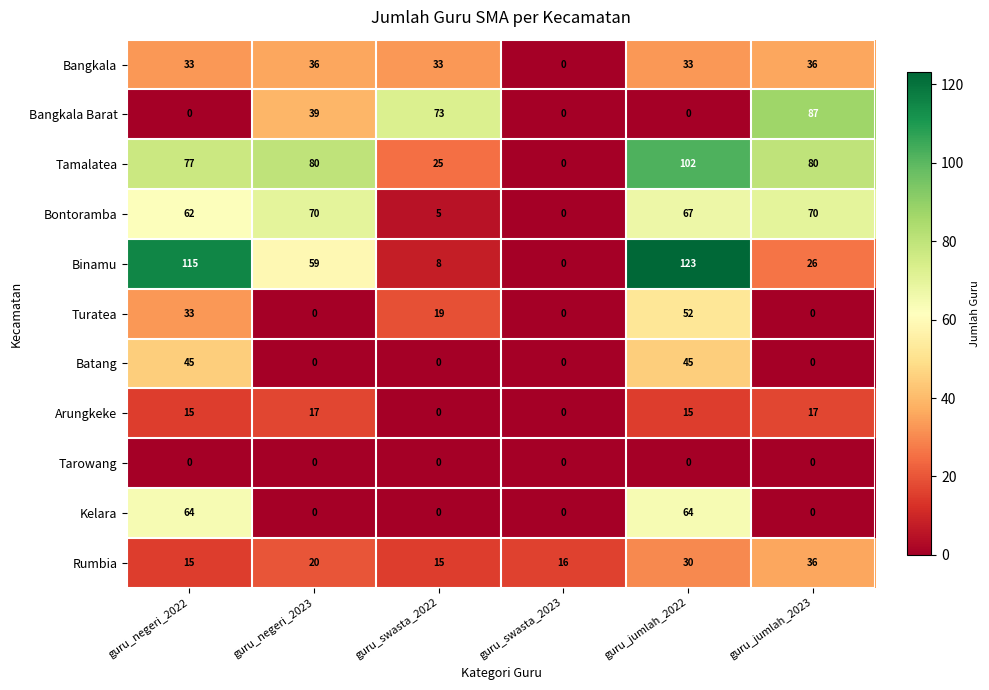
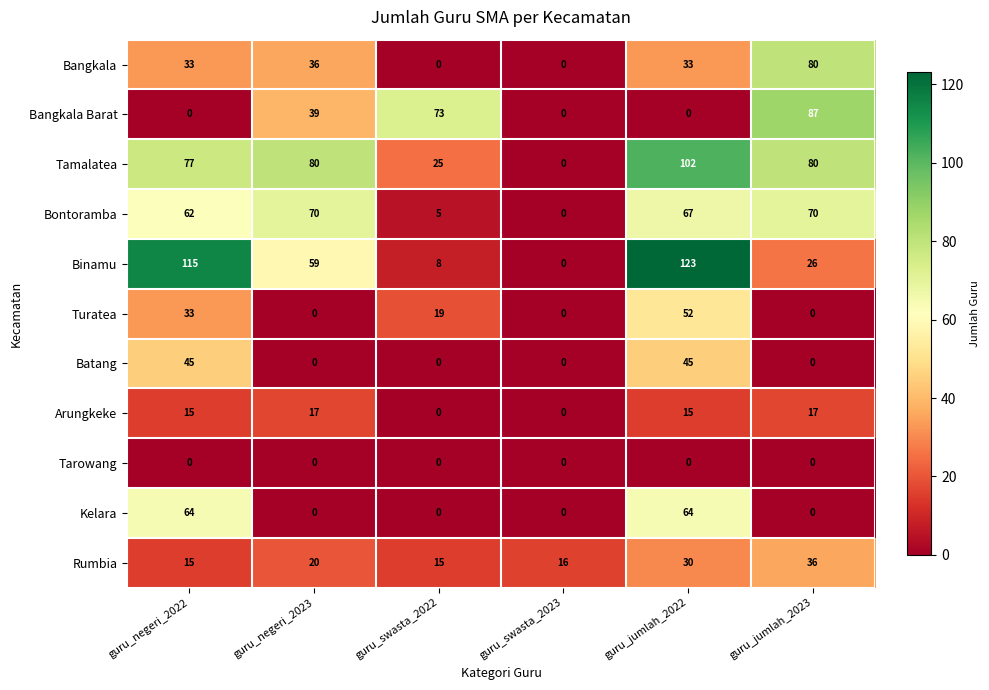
  {
    "Bangkala": {
      "guru_negeri_2022": 33,
      "guru_negeri_2023": 36,
-     "guru_swasta_2022": 33,
+     "guru_swasta_2022": 0,
      "guru_swasta_2023": 0,
      "guru_jumlah_2022": 33,
-     "guru_jumlah_2023": 36
+     "guru_jumlah_2023": 80
    },
    "Bangkala Barat": {
      "guru_negeri_2022": 0,
      "guru_negeri_2023": 39,
      "guru_swasta_2022": 73,
      "guru_swasta_2023": 0,
      "guru_jumlah_2022": 0,
      "guru_jumlah_2023": 87
    },
    "Tamalatea": {
      "guru_negeri_2022": 77,
      "guru_negeri_2023": 80,
      "guru_swasta_2022": 25,
      "guru_swasta_2023": 0,
      "guru_jumlah_2022": 102,
      "guru_jumlah_2023": 80
    },
    "Bontoramba": {
      "guru_negeri_2022": 62,
      "guru_negeri_2023": 70,
      "guru_swasta_2022": 5,
      "guru_swasta_2023": 0,
      "guru_jumlah_2022": 67,
      "guru_jumlah_2023": 70
    },
    "Binamu": {
      "guru_negeri_2022": 115,
      "guru_negeri_2023": 59,
      "guru_swasta_2022": 8,
      "guru_swasta_2023": 0,
      "guru_jumlah_2022": 123,
      "guru_jumlah_2023": 26
    },
    "Turatea": {
      "guru_negeri_2022": 33,
      "guru_negeri_2023": 0,
      "guru_swasta_2022": 19,
      "guru_swasta_2023": 0,
      "guru_jumlah_2022": 52,
      "guru_jumlah_2023": 0
    },
    "Batang": {
      "guru_negeri_2022": 45,
      "guru_negeri_2023": 0,
      "guru_swasta_2022": 0,
      "guru_swasta_2023": 0,
      "guru_jumlah_2022": 45,
      "guru_jumlah_2023": 0
    },
    "Arungkeke": {
      "guru_negeri_2022": 15,
      "guru_negeri_2023": 17,
      "guru_swasta_2022": 0,
      "guru_swasta_2023": 0,
      "guru_jumlah_2022": 15,
      "guru_jumlah_2023": 17
    },
    "Tarowang": {
      "guru_negeri_2022": 0,
      "guru_negeri_2023": 0,
      "guru_swasta_2022": 0,
      "guru_swasta_2023": 0,
      "guru_jumlah_2022": 0,
      "guru_jumlah_2023": 0
    },
    "Kelara": {
      "guru_negeri_2022": 64,
      "guru_negeri_2023": 0,
      "guru_swasta_2022": 0,
      "guru_swasta_2023": 0,
      "guru_jumlah_2022": 64,
      "guru_jumlah_2023": 0
    },
    "Rumbia": {
      "guru_negeri_2022": 15,
      "guru_negeri_2023": 20,
      "guru_swasta_2022": 15,
      "guru_swasta_2023": 16,
      "guru_jumlah_2022": 30,
      "guru_jumlah_2023": 36
    }
  }
